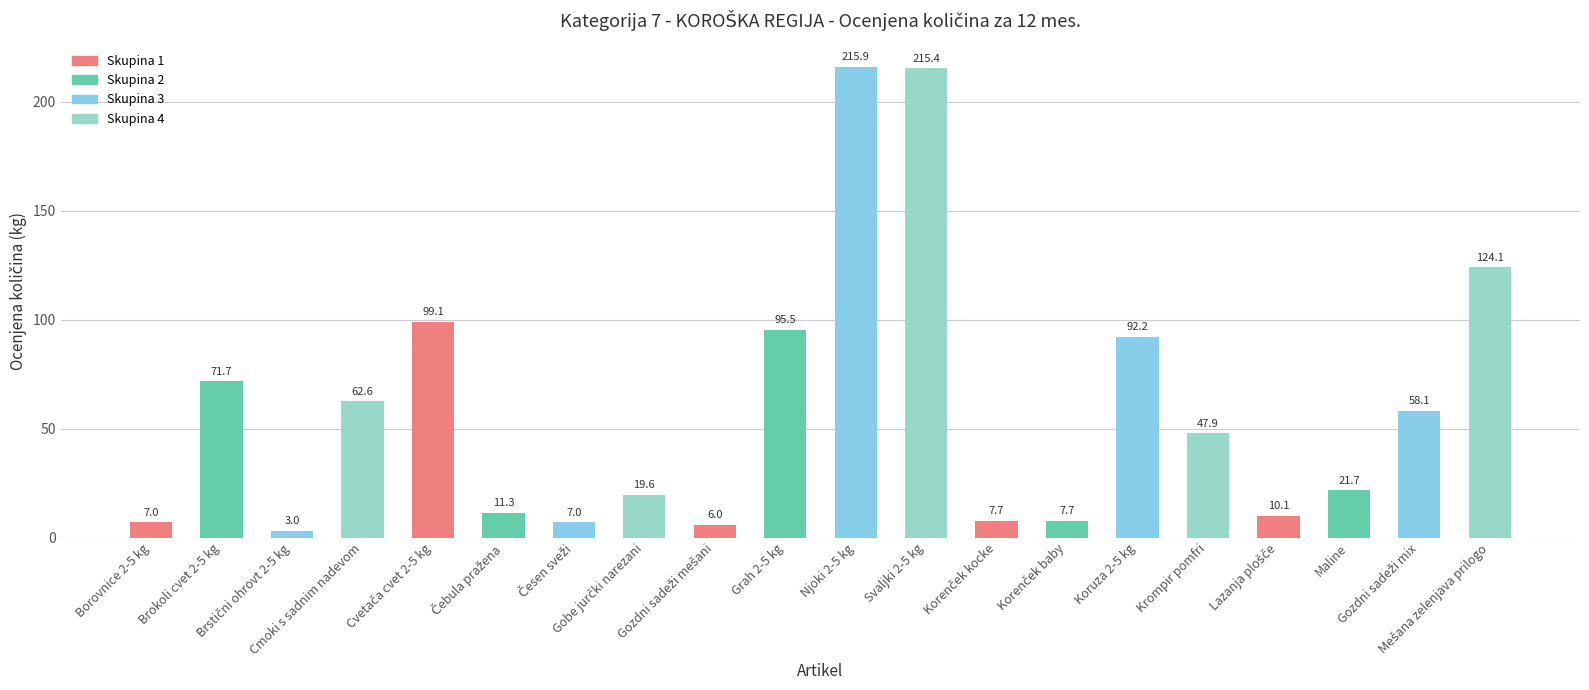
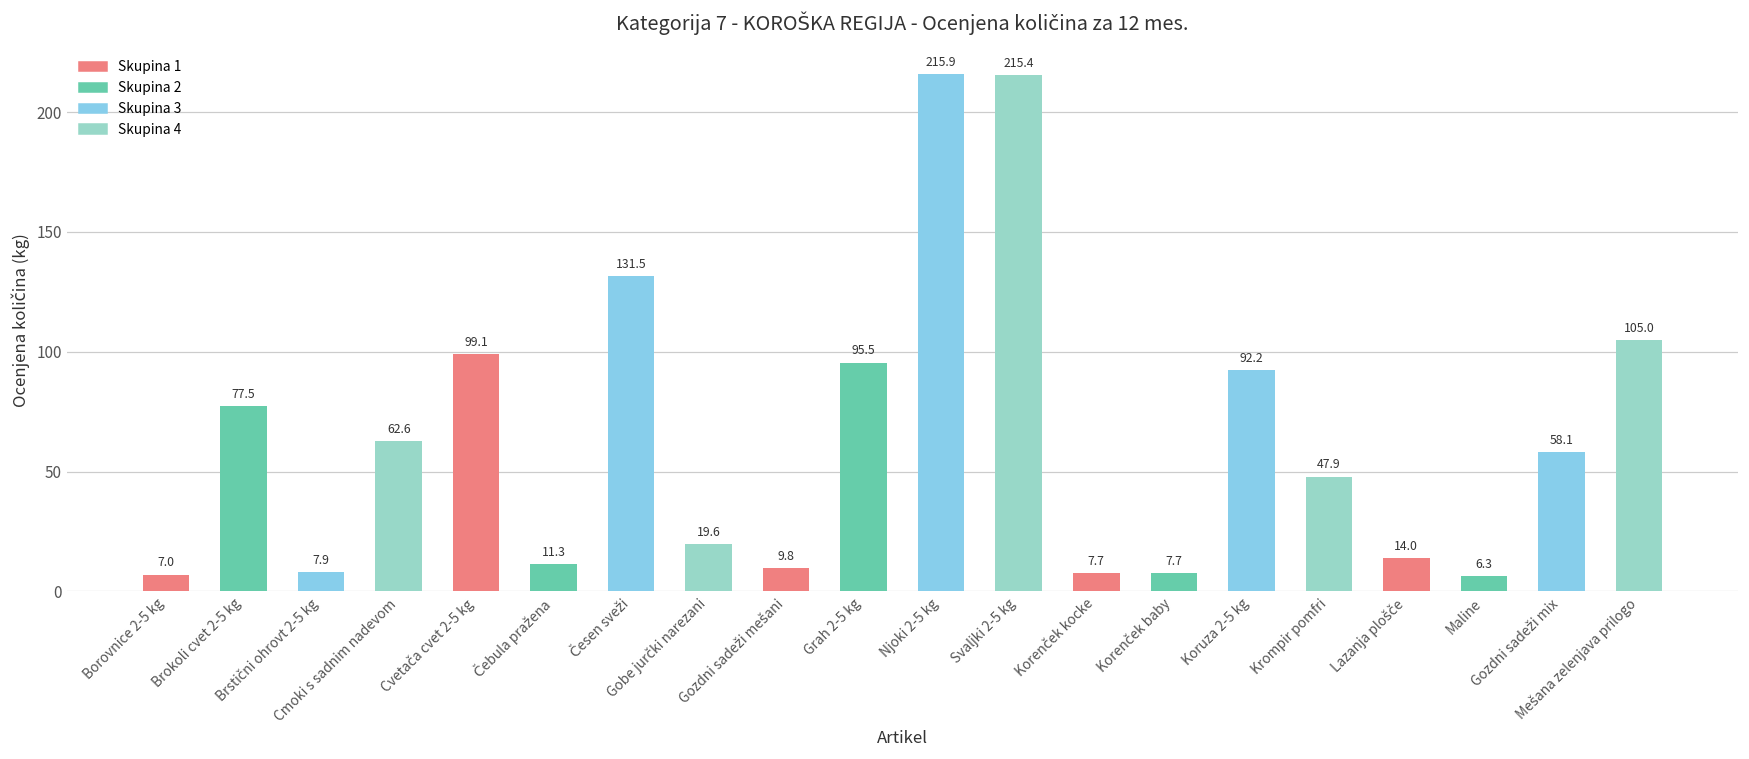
  {
    "Borovnice 2-5 kg": 7.0,
-   "Brokoli cvet 2-5 kg": 71.7,
-   "Brstični ohrovt 2-5 kg": 3.0,
+   "Brokoli cvet 2-5 kg": 77.5,
+   "Brstični ohrovt 2-5 kg": 7.9,
    "Cmoki s sadnim nadevom": 62.6,
    "Cvetača cvet 2-5 kg": 99.1,
    "Čebula pražena": 11.3,
-   "Česen sveži": 7.0,
+   "Česen sveži": 131.5,
    "Gobe jurčki narezani": 19.6,
-   "Gozdni sadeži mešani": 6.0,
+   "Gozdni sadeži mešani": 9.8,
    "Grah 2-5 kg": 95.5,
    "Njoki 2-5 kg": 215.9,
    "Svaljki 2-5 kg": 215.4,
    "Korenček kocke": 7.7,
    "Korenček baby": 7.7,
    "Koruza 2-5 kg": 92.2,
    "Krompir pomfri": 47.9,
-   "Lazanja plošče": 10.1,
-   "Maline": 21.7,
+   "Lazanja plošče": 14.0,
+   "Maline": 6.3,
    "Gozdni sadeži mix": 58.1,
-   "Mešana zelenjava prilogo": 124.1
+   "Mešana zelenjava prilogo": 105.0
  }
